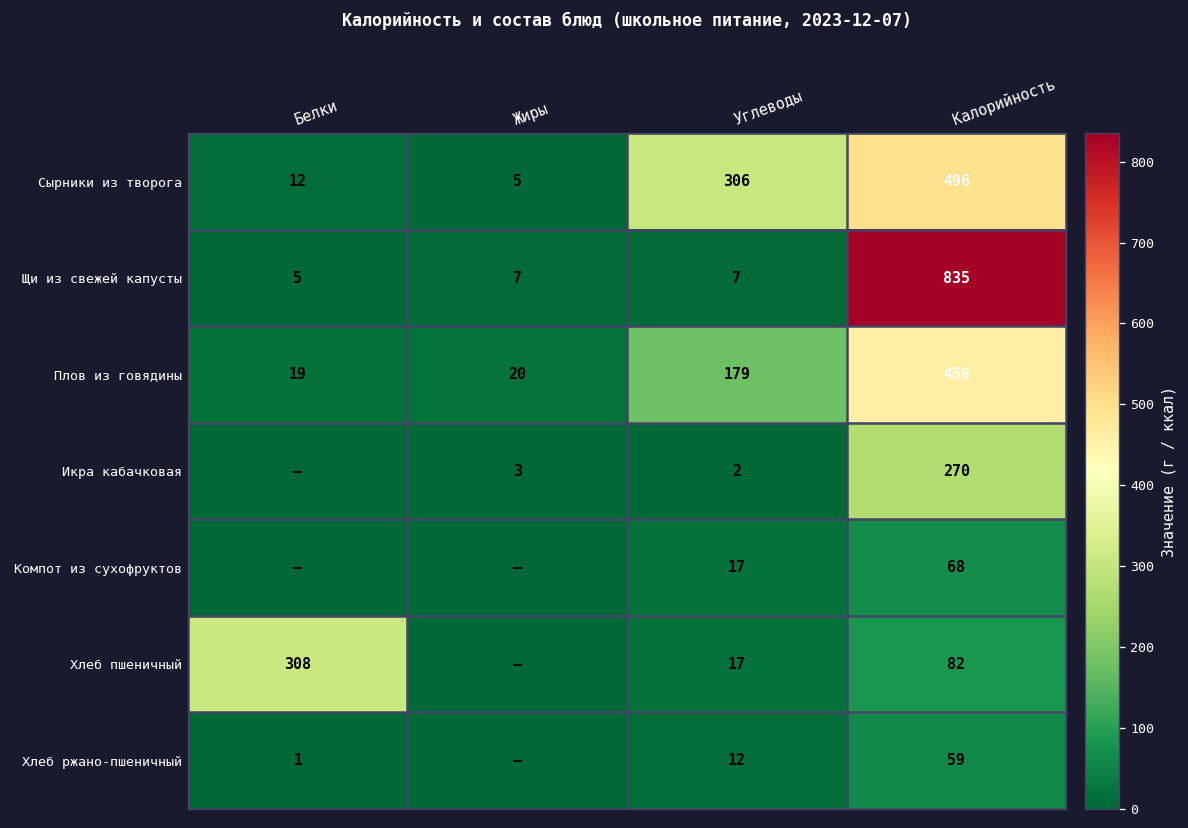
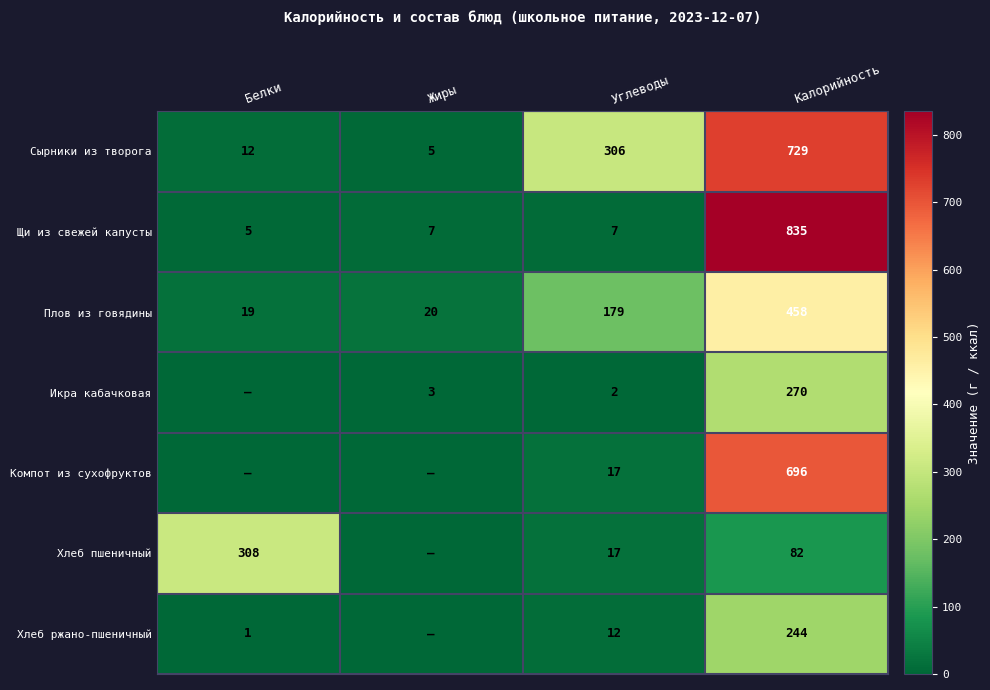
  {
    "Сырники из творога": {
      "Белки": 12,
      "Жиры": 5,
      "Углеводы": 306,
-     "Калорийность": 496
+     "Калорийность": 729
    },
    "Щи из свежей капусты": {
      "Белки": 5,
      "Жиры": 7,
      "Углеводы": 7,
      "Калорийность": 835
    },
    "Плов из говядины": {
      "Белки": 19,
      "Жиры": 20,
      "Углеводы": 179,
      "Калорийность": 458
    },
    "Икра кабачковая": {
      "Жиры": 3,
      "Углеводы": 2,
      "Калорийность": 270
    },
    "Компот из сухофруктов": {
      "Углеводы": 17,
-     "Калорийность": 68
+     "Калорийность": 696
    },
    "Хлеб пшеничный": {
      "Белки": 308,
      "Углеводы": 17,
      "Калорийность": 82
    },
    "Хлеб ржано-пшеничный": {
      "Белки": 1,
      "Углеводы": 12,
-     "Калорийность": 59
+     "Калорийность": 244
    }
  }
